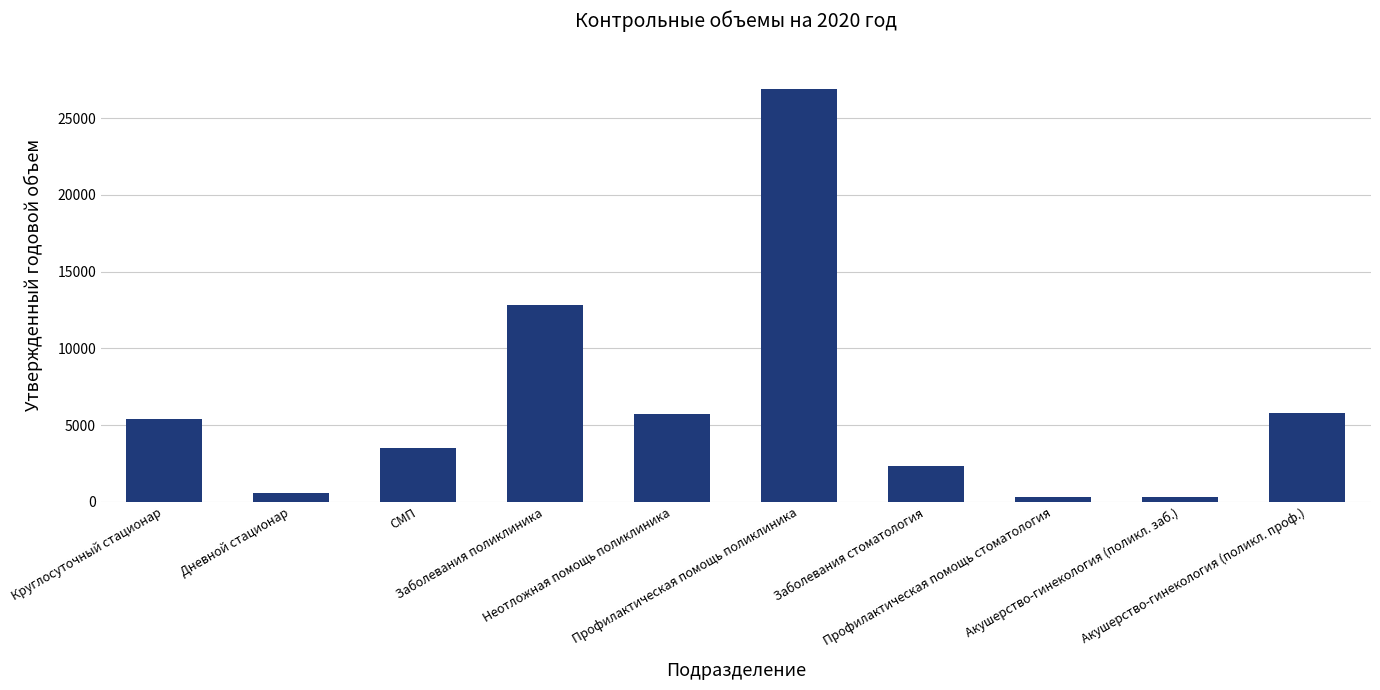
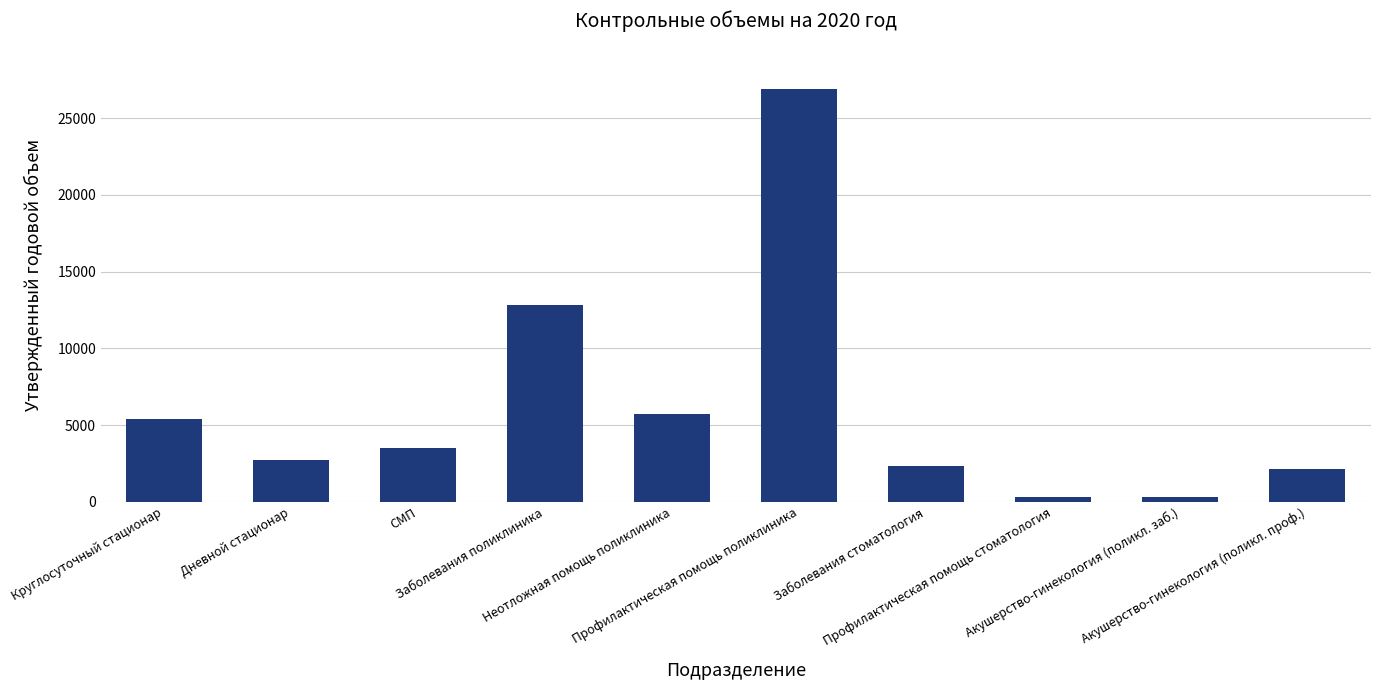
  {
    "Круглосуточный стационар": 5400,
-   "Дневной стационар": 500,
+   "Дневной стационар": 2700,
    "СМП": 3500,
    "Заболевания поликлиника": 12800,
    "Неотложная помощь поликлиника": 5700,
    "Профилактическая помощь поликлиника": 26900,
    "Заболевания стоматология": 2300,
    "Профилактическая помощь стоматология": 300,
    "Акушерство-гинекология (поликл. заб.)": 300,
-   "Акушерство-гинекология (поликл. проф.)": 5800
+   "Акушерство-гинекология (поликл. проф.)": 2100
  }
